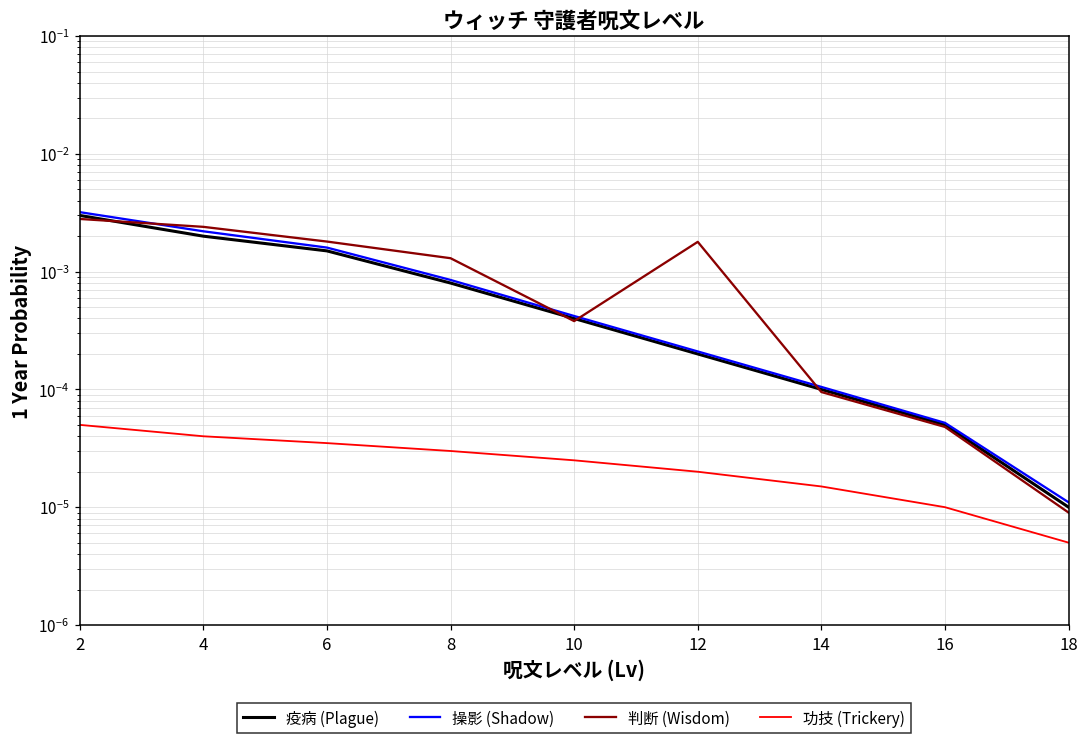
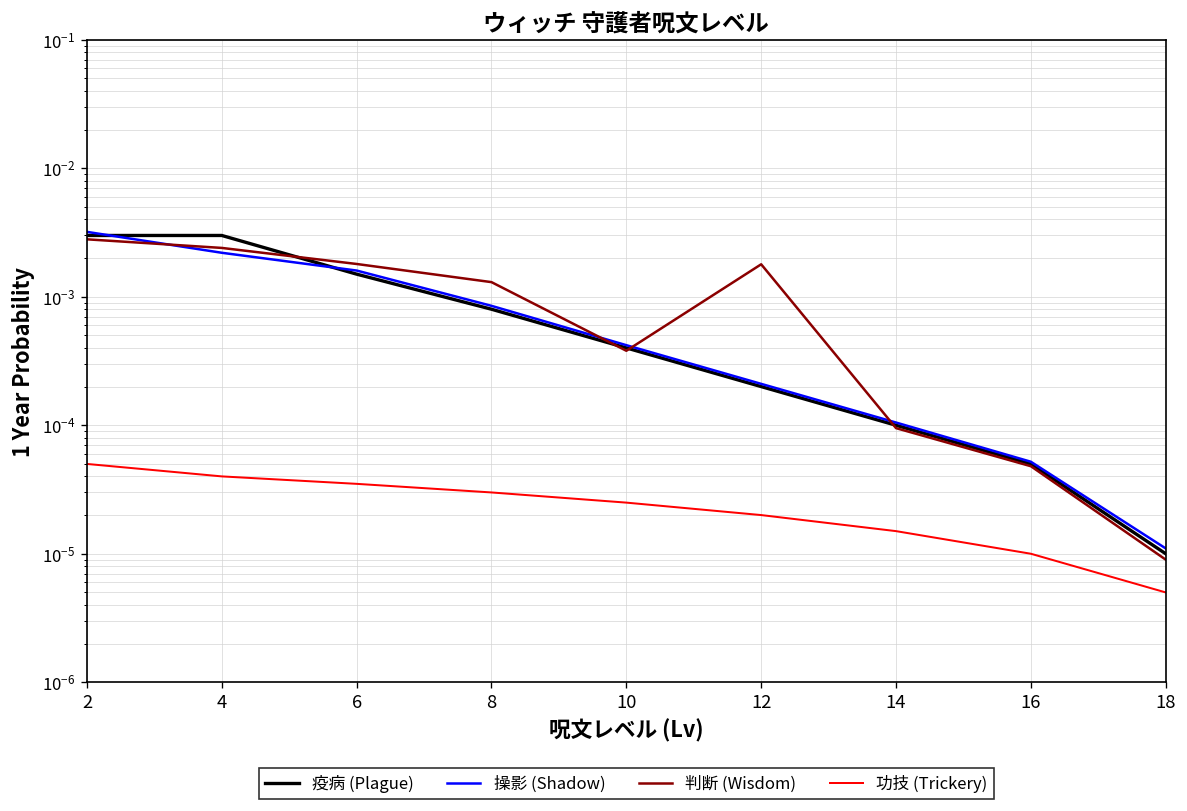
  {
    "疫病 (Plague)": {
      "2": 0.003,
-     "4": 0.002,
+     "4": 0.003,
      "6": 0.0015,
      "8": 0.0008,
      "18": 0.000010
    },
    "操影 (Shadow)": {
      "2": 0.0032,
      "4": 0.0022,
      "6": 0.0016,
      "8": 0.0009,
      "18": 0.000011
    },
    "判断 (Wisdom)": {
      "2": 0.0028,
      "4": 0.0024,
      "6": 0.0018,
      "8": 0.0013,
      "12": 0.0018,
      "18": 0.000009
    },
    "功技 (Trickery)": {
      "2": 0.00005,
      "4": 0.000040,
      "6": 0.000035,
      "8": 0.000030,
      "10": 0.000025,
      "12": 0.000020,
      "14": 0.000015,
      "16": 0.000010,
      "18": 0.000005
    }
  }
